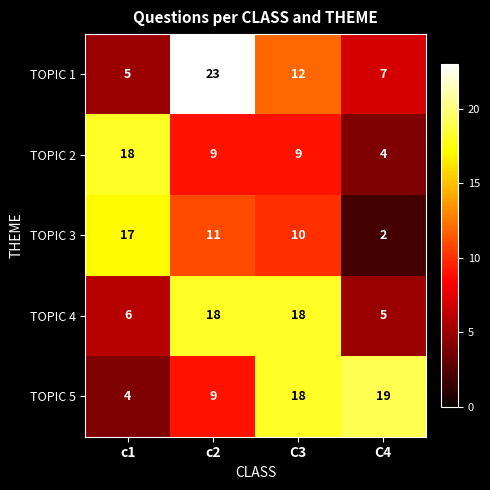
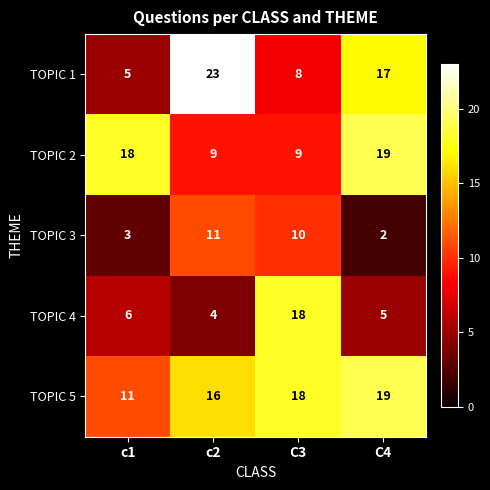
  {
    "TOPIC 1": {
      "c1": 5,
      "c2": 23,
-     "C3": 12,
-     "C4": 7
+     "C3": 8,
+     "C4": 17
    },
    "TOPIC 2": {
      "c1": 18,
      "c2": 9,
      "C3": 9,
-     "C4": 4
+     "C4": 19
    },
    "TOPIC 3": {
-     "c1": 17,
+     "c1": 3,
      "c2": 11,
      "C3": 10,
      "C4": 2
    },
    "TOPIC 4": {
      "c1": 6,
-     "c2": 18,
+     "c2": 4,
      "C3": 18,
      "C4": 5
    },
    "TOPIC 5": {
-     "c1": 4,
-     "c2": 9,
+     "c1": 11,
+     "c2": 16,
      "C3": 18,
      "C4": 19
    }
  }
